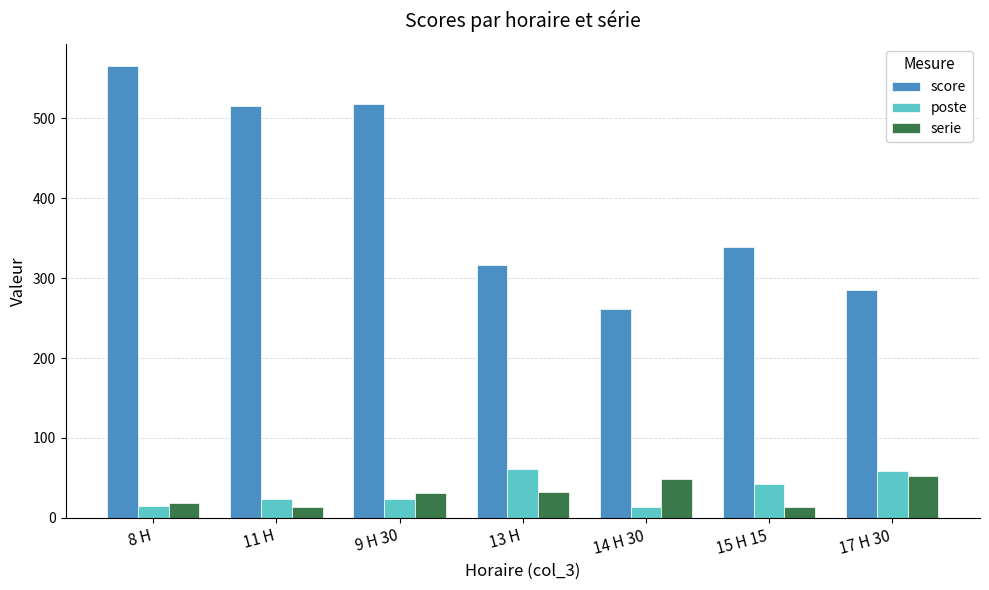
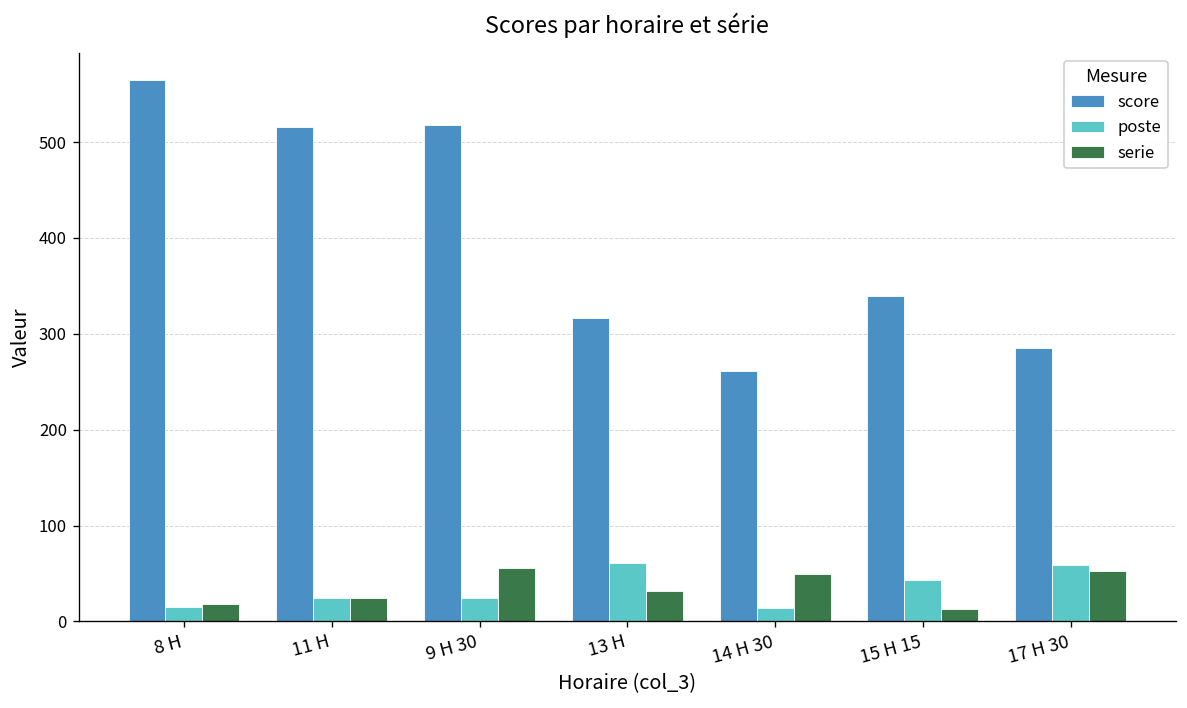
  {
    "serie": {
      "8 H": 20,
-     "11 H": 10,
-     "9 H 30": 30,
+     "11 H": 20,
+     "9 H 30": 60,
      "13 H": 30,
      "14 H 30": 50,
      "15 H 15": 10,
      "17 H 30": 50
    }
  }
